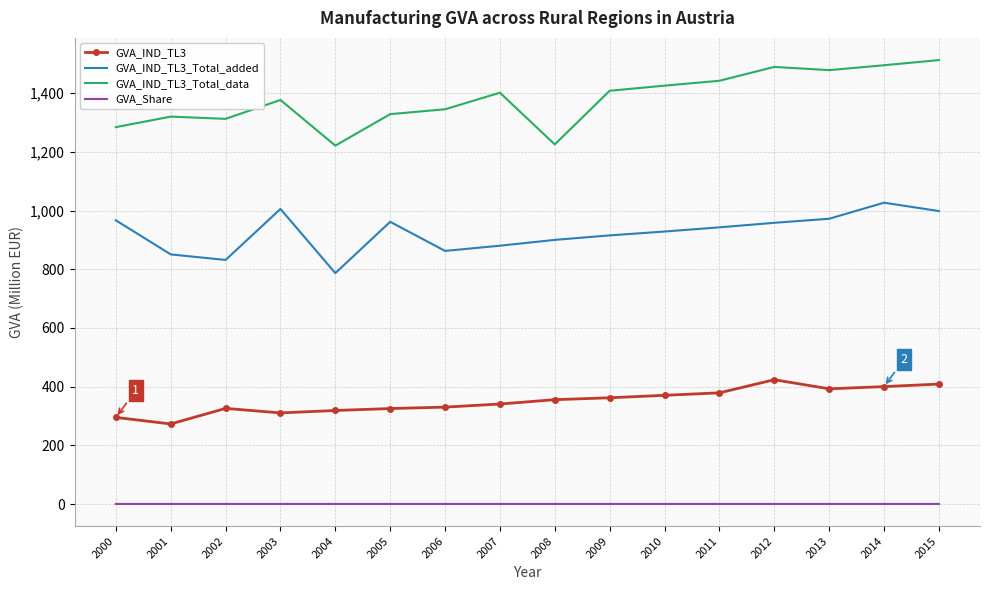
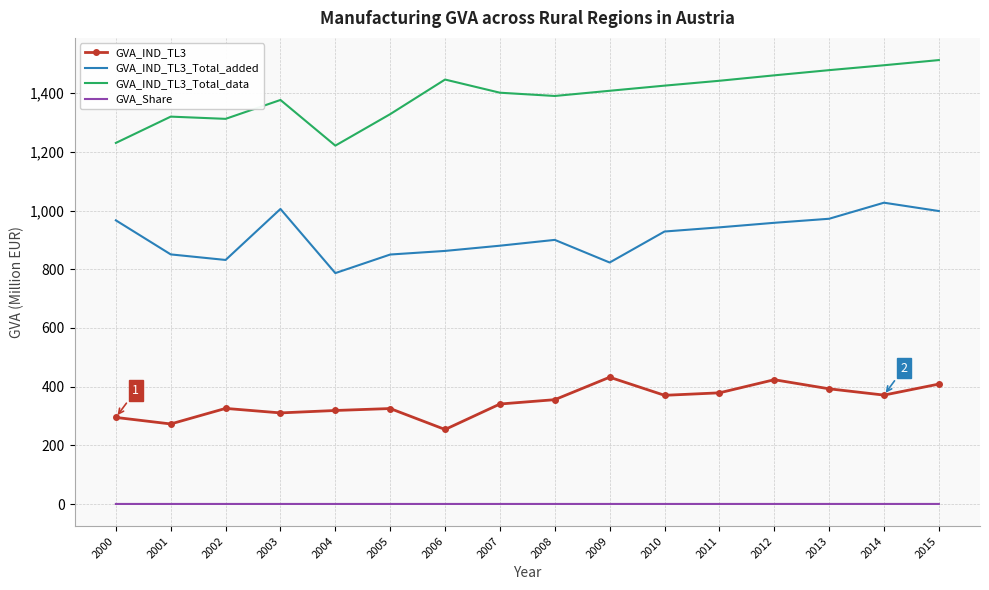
  {
    "GVA_IND_TL3": {
      "2000": "300",
      "2001": "270",
      "2002": "330",
      "2003": "310",
      "2004": "320",
      "2005": "330",
-     "2006": "330",
+     "2006": "250",
      "2007": "340",
      "2008": "360",
-     "2009": "360",
+     "2009": "430",
      "2010": "370",
      "2011": "380",
      "2012": "420",
      "2013": "390",
-     "2014": "400",
+     "2014": "370",
      "2015": "410"
    },
    "GVA_IND_TL3_Total_added": {
      "2000": "970",
      "2001": "850",
      "2002": "830",
      "2003": "1,010",
      "2004": "790",
-     "2005": "960",
+     "2005": "850",
      "2006": "860",
      "2007": "880",
      "2008": "900",
-     "2009": "920",
+     "2009": "820",
      "2010": "930",
      "2011": "940",
      "2012": "960",
      "2013": "970",
      "2014": "1,030",
      "2015": "1,000"
    },
    "GVA_IND_TL3_Total_data": {
-     "2000": "1,280",
+     "2000": "1,230",
      "2001": "1,320",
      "2002": "1,310",
      "2003": "1,380",
      "2004": "1,220",
      "2005": "1,330",
-     "2006": "1,350",
+     "2006": "1,450",
      "2007": "1,400",
-     "2008": "1,230",
+     "2008": "1,390",
      "2009": "1,410",
      "2010": "1,430",
      "2011": "1,440",
-     "2012": "1,490",
+     "2012": "1,460",
      "2013": "1,480",
      "2014": "1,500",
      "2015": "1,510"
    },
    "GVA_Share": {
      "2000": "0",
      "2001": "0",
      "2002": "0",
      "2003": "0",
      "2004": "0",
      "2005": "0",
      "2006": "0",
      "2007": "0",
      "2008": "0",
      "2009": "0",
      "2010": "0",
      "2011": "0",
      "2012": "0",
      "2013": "0",
      "2014": "0",
      "2015": "0"
    }
  }
